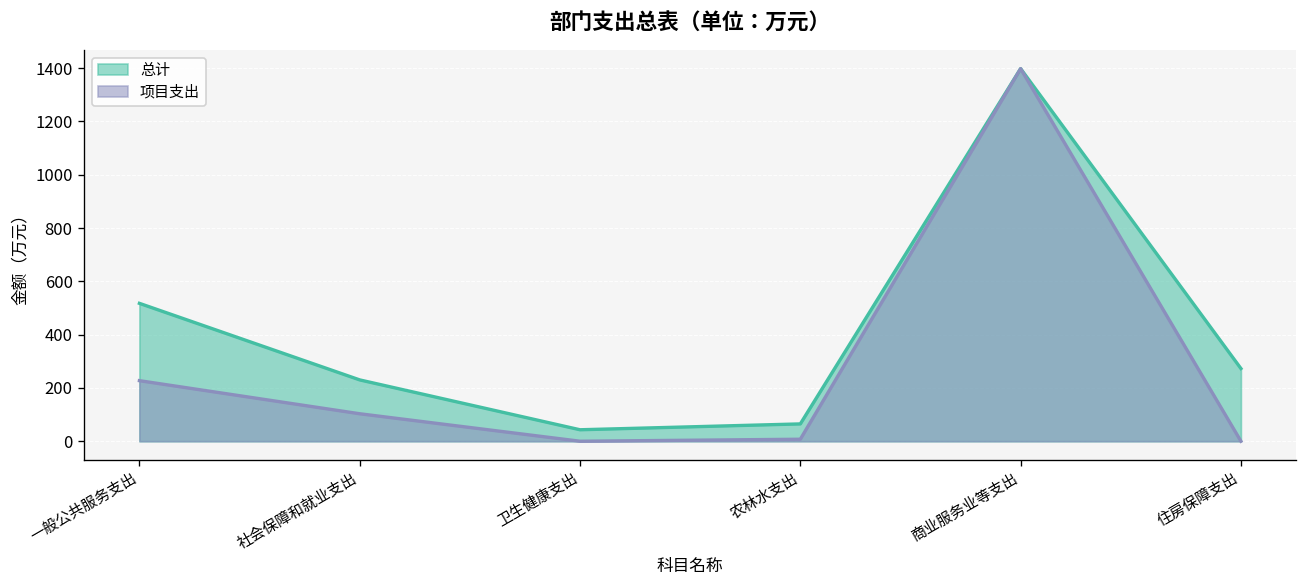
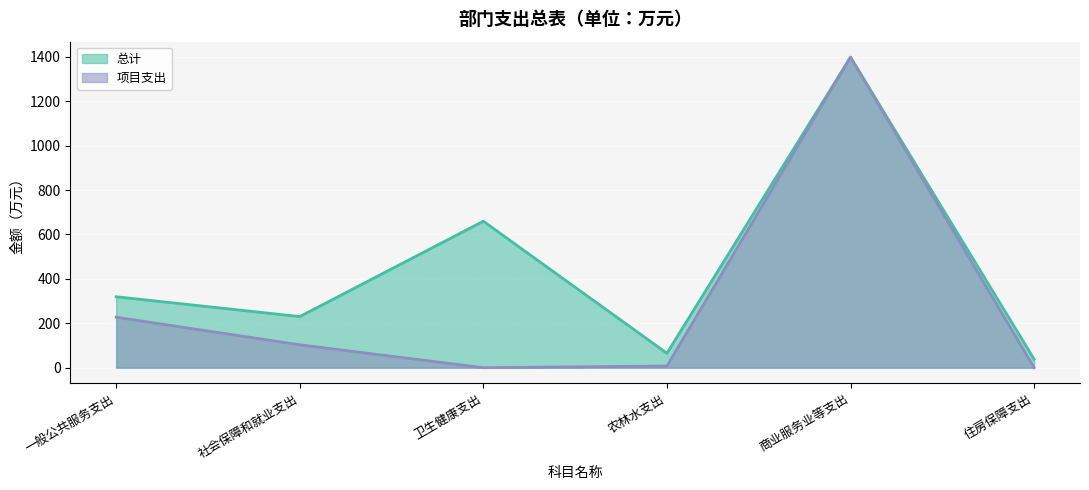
  {
    "总计": {
-     "一般公共服务支出": 520,
+     "一般公共服务支出": 320,
      "社会保障和就业支出": 230,
-     "卫生健康支出": 40,
+     "卫生健康支出": 660,
      "农林水支出": 70,
-     "住房保障支出": 270
+     "住房保障支出": 40
    },
    "项目支出": {
      "一般公共服务支出": 230,
      "社会保障和就业支出": 100,
      "卫生健康支出": 0,
      "农林水支出": 10,
      "住房保障支出": 0
    }
  }
